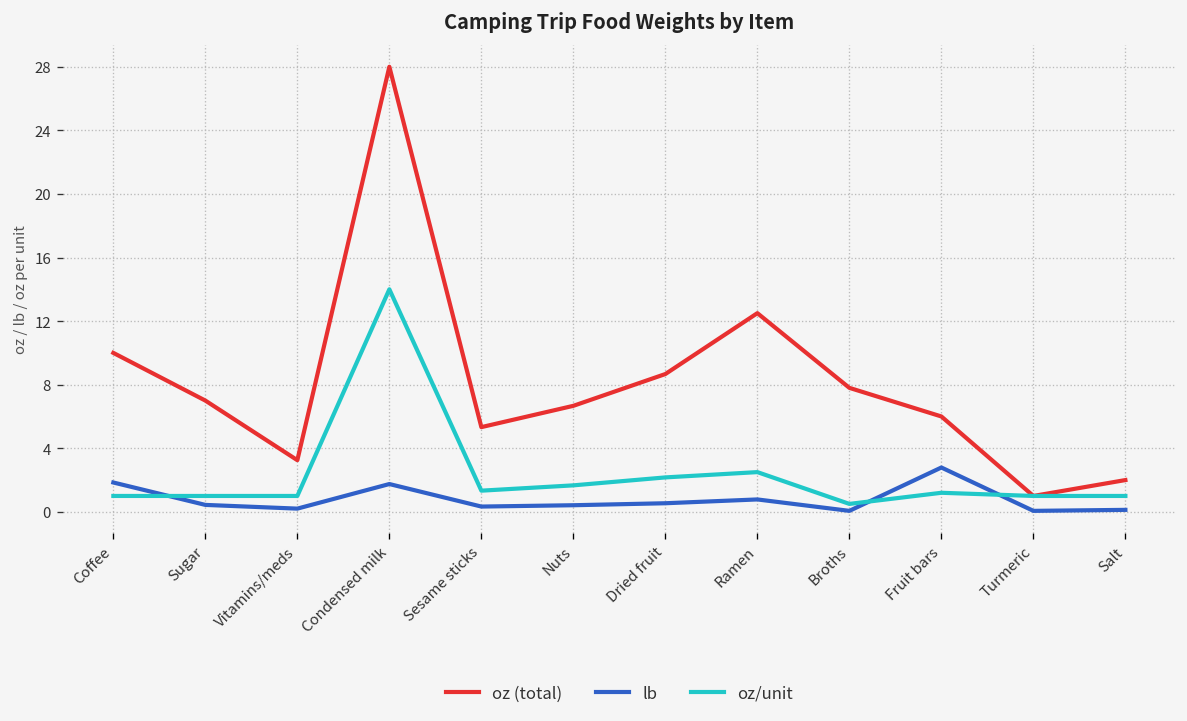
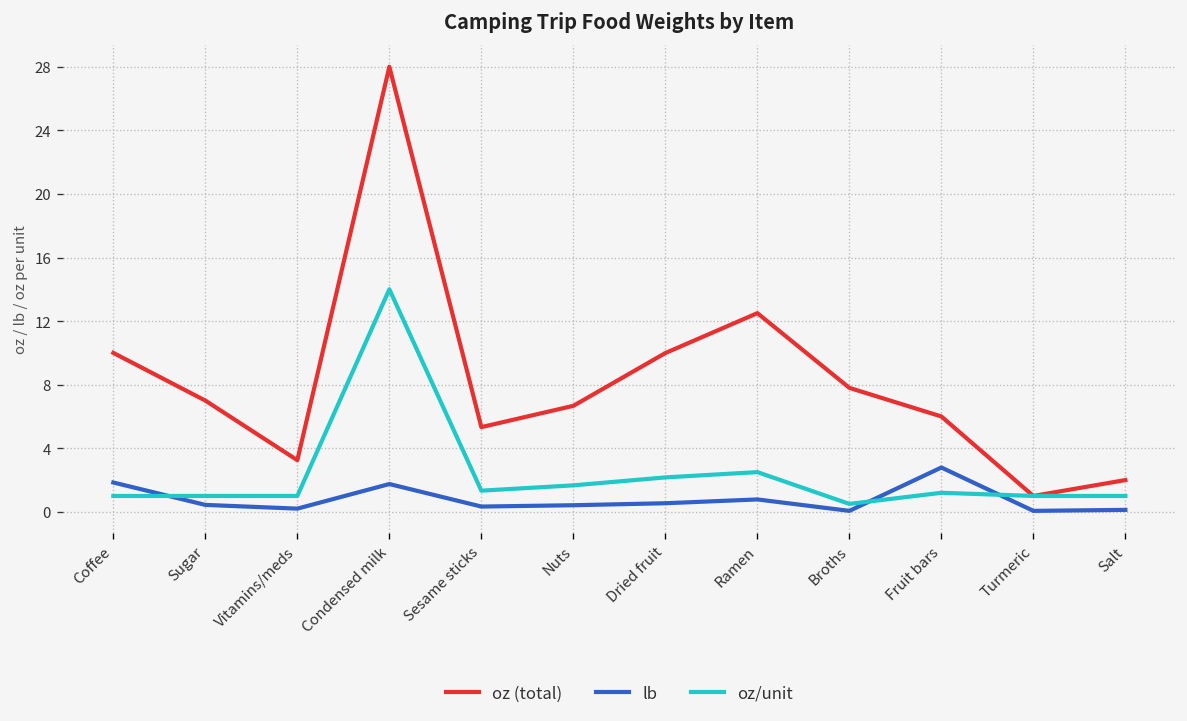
  {
    "oz (total)": {
      "Coffee": 10.0,
      "Sugar": 7.0,
      "Vitamins/meds": 3.3,
      "Condensed milk": 28.0,
      "Sesame sticks": 5.3,
      "Nuts": 6.7,
-     "Dried fruit": 8.7,
+     "Dried fruit": 10.0,
      "Ramen": 12.5,
      "Broths": 7.8,
      "Fruit bars": 6.0,
      "Salt": 2.0
    },
    "lb": {
      "Coffee": 1.8,
      "Sugar": 0.4,
      "Vitamins/meds": 0.2,
      "Condensed milk": 1.8,
      "Sesame sticks": 0.3,
      "Nuts": 0.4,
      "Dried fruit": 0.5,
      "Ramen": 0.8,
      "Broths": 0.1,
      "Fruit bars": 2.8,
      "Turmeric": 0.1,
      "Salt": 0.1
    },
    "oz/unit": {
      "Coffee": 1.0,
      "Sugar": 1.0,
      "Vitamins/meds": 1.0,
      "Condensed milk": 14.0,
      "Sesame sticks": 1.3,
      "Nuts": 1.7,
      "Dried fruit": 2.2,
      "Ramen": 2.5,
      "Broths": 0.5,
      "Fruit bars": 1.2,
      "Salt": 1.0
    }
  }
